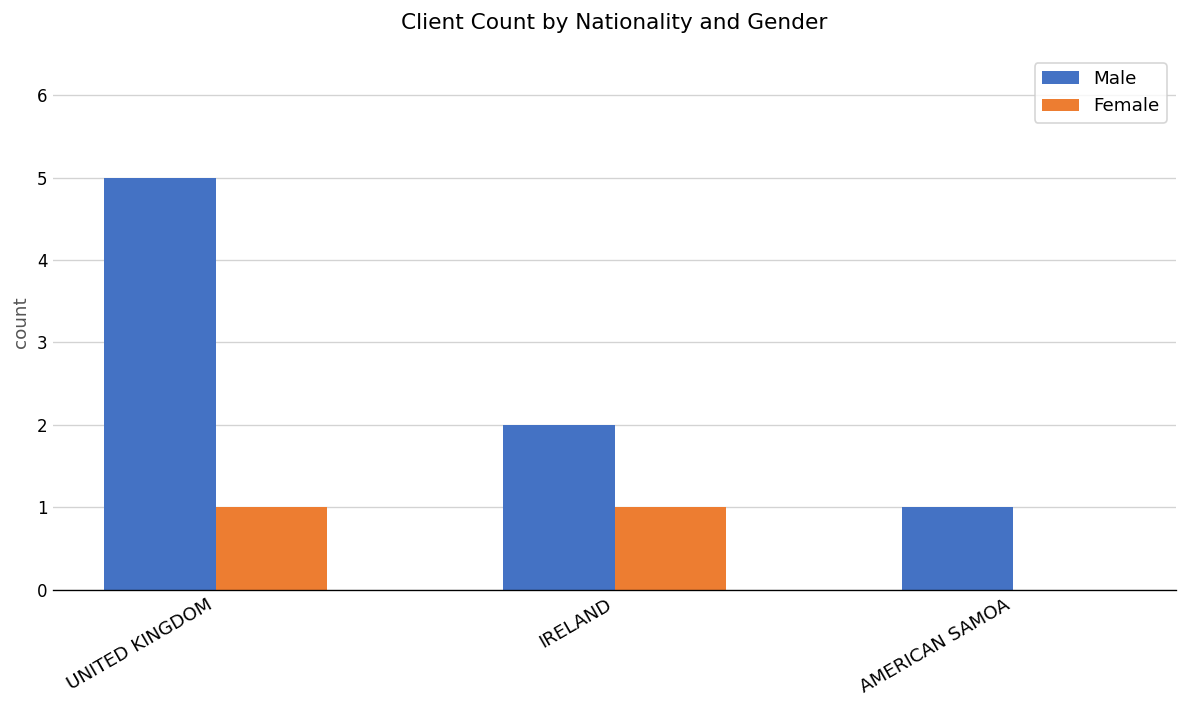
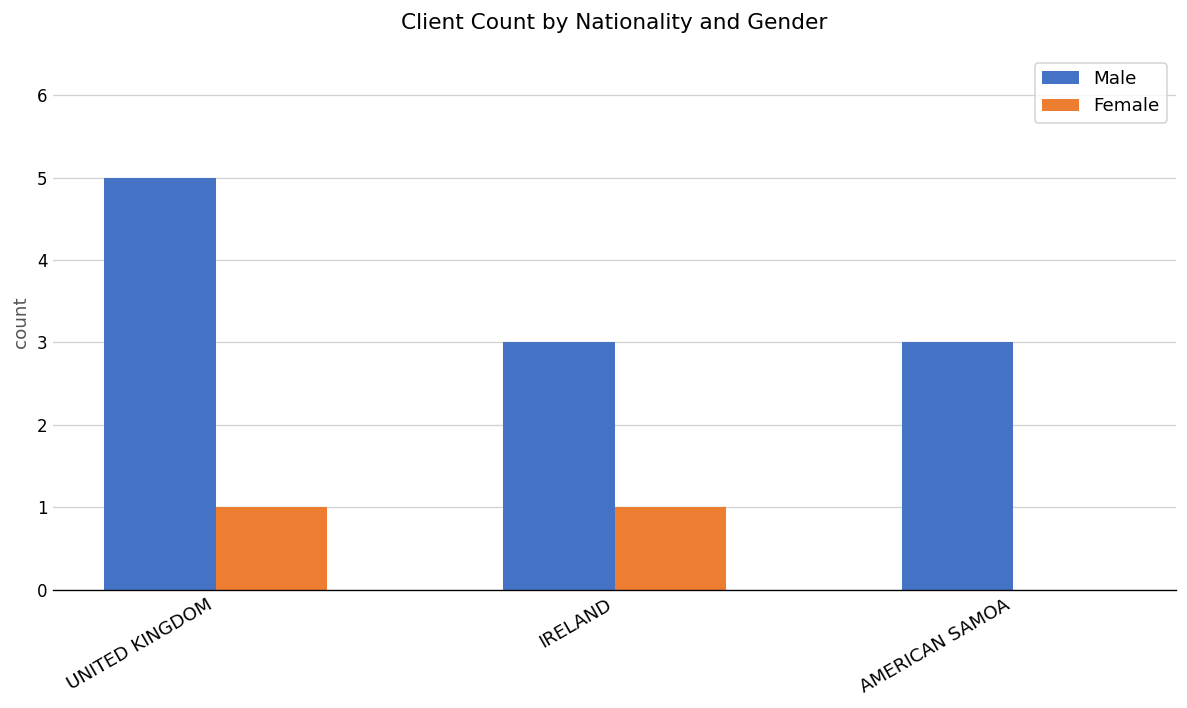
  {
    "Male": {
      "UNITED KINGDOM": 5,
-     "IRELAND": 2,
-     "AMERICAN SAMOA": 1
+     "IRELAND": 3,
+     "AMERICAN SAMOA": 3
    },
    "Female": {
      "UNITED KINGDOM": 1,
      "IRELAND": 1,
      "AMERICAN SAMOA": 0
    }
  }
